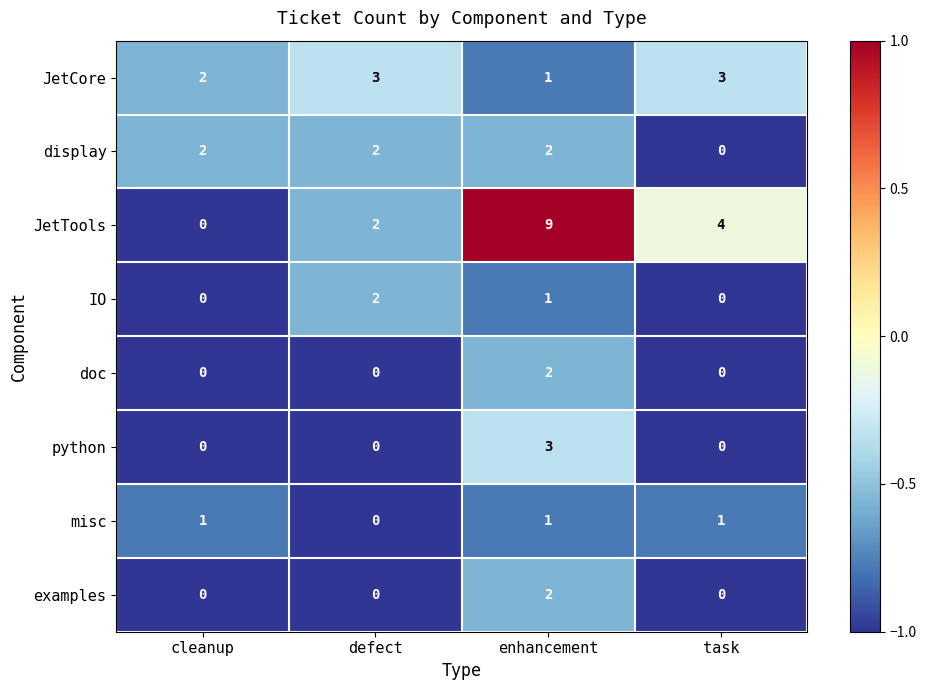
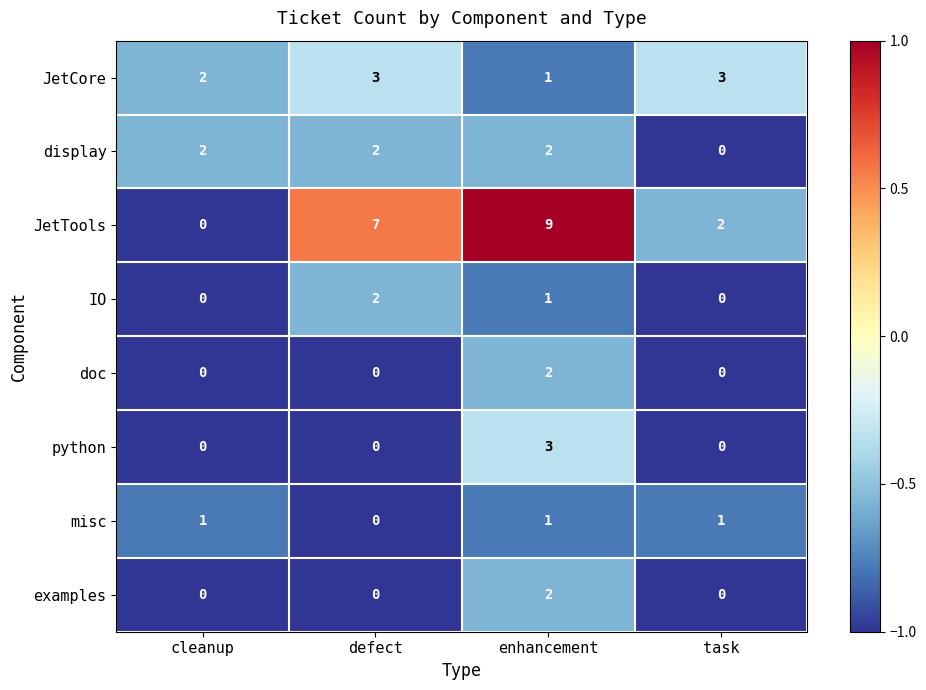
  {
    "JetCore": {
      "cleanup": 2,
      "defect": 3,
      "enhancement": 1,
      "task": 3
    },
    "display": {
      "cleanup": 2,
      "defect": 2,
      "enhancement": 2,
      "task": 0
    },
    "JetTools": {
      "cleanup": 0,
-     "defect": 2,
+     "defect": 7,
      "enhancement": 9,
-     "task": 4
+     "task": 2
    },
    "IO": {
      "cleanup": 0,
      "defect": 2,
      "enhancement": 1,
      "task": 0
    },
    "doc": {
      "cleanup": 0,
      "defect": 0,
      "enhancement": 2,
      "task": 0
    },
    "python": {
      "cleanup": 0,
      "defect": 0,
      "enhancement": 3,
      "task": 0
    },
    "misc": {
      "cleanup": 1,
      "defect": 0,
      "enhancement": 1,
      "task": 1
    },
    "examples": {
      "cleanup": 0,
      "defect": 0,
      "enhancement": 2,
      "task": 0
    }
  }
